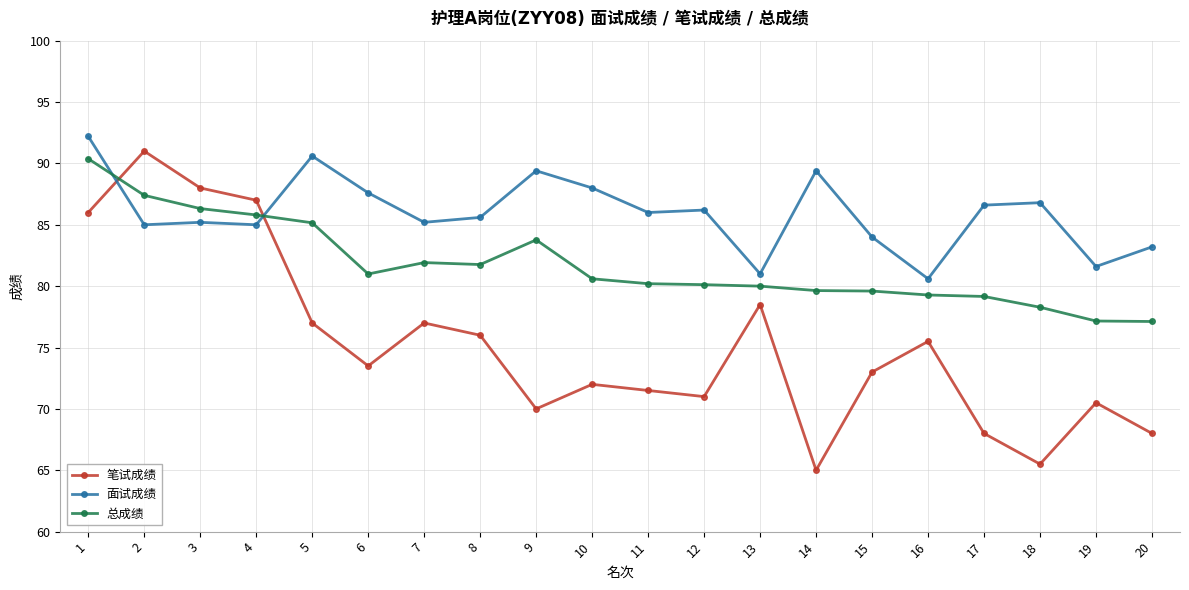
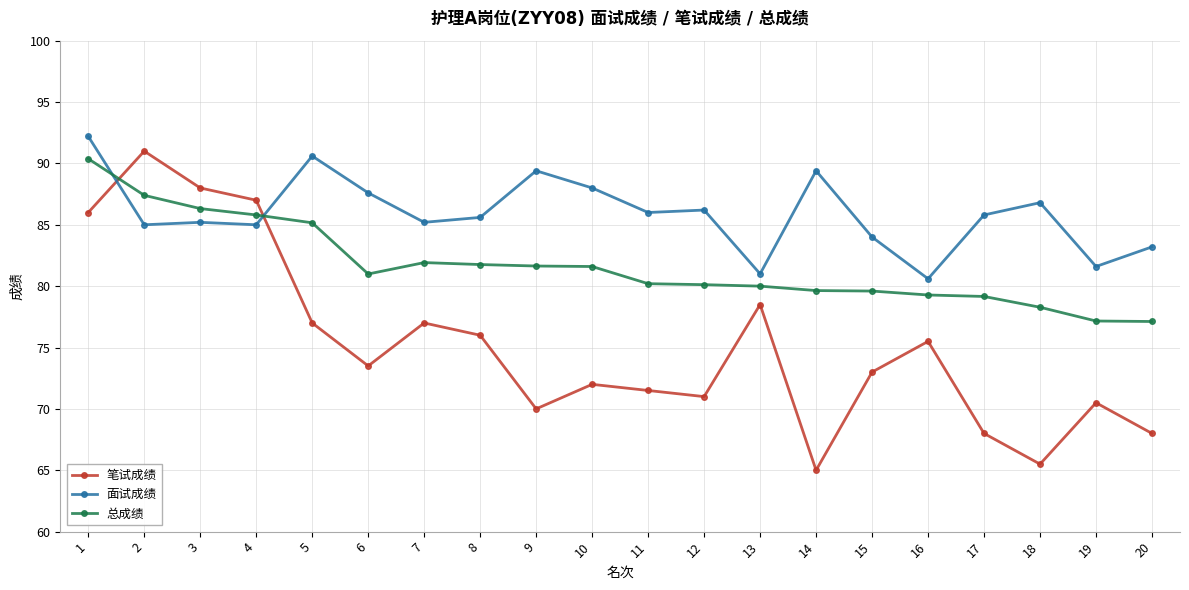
  {
    "笔试成绩": {
      "1": 86.0,
      "2": 91.0,
      "3": 88.0,
      "4": 87.0,
      "5": 77.0,
      "6": 73.5,
      "7": 77.0,
      "8": 76.0,
      "9": 70.0,
      "10": 72.0,
      "11": 71.5,
      "12": 71.0,
      "13": 78.5,
      "14": 65.0,
      "15": 73.0,
      "16": 75.5,
      "17": 68.0,
      "18": 65.5,
      "19": 70.5,
      "20": 68.0
    },
    "面试成绩": {
      "1": 92.2,
      "2": 85.0,
      "3": 85.2,
      "4": 85.0,
      "5": 90.6,
      "6": 87.6,
      "7": 85.2,
      "8": 85.6,
      "9": 89.4,
      "10": 88.0,
      "11": 86.0,
      "12": 86.2,
      "13": 81.0,
      "14": 89.4,
      "15": 84.0,
      "16": 80.6,
-     "17": 86.6,
+     "17": 85.8,
      "18": 86.8,
      "19": 81.6,
      "20": 83.2
    },
    "总成绩": {
      "1": 90.4,
      "2": 87.4,
      "3": 86.3,
      "4": 85.8,
      "5": 85.2,
      "6": 81.0,
      "7": 81.9,
      "8": 81.8,
-     "9": 83.8,
-     "10": 80.6,
+     "9": 81.6,
+     "10": 81.6,
      "11": 80.2,
      "12": 80.1,
      "13": 80.0,
      "14": 79.6,
      "15": 79.6,
      "16": 79.3,
      "17": 79.2,
      "18": 78.3,
      "19": 77.2,
      "20": 77.1
    }
  }
